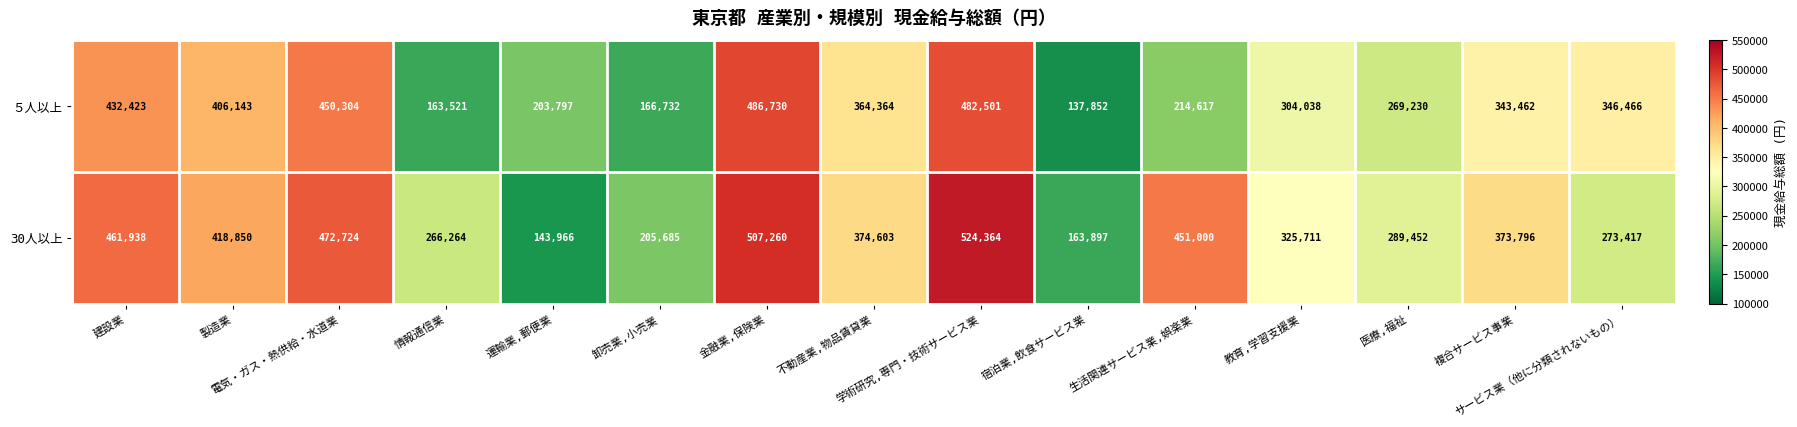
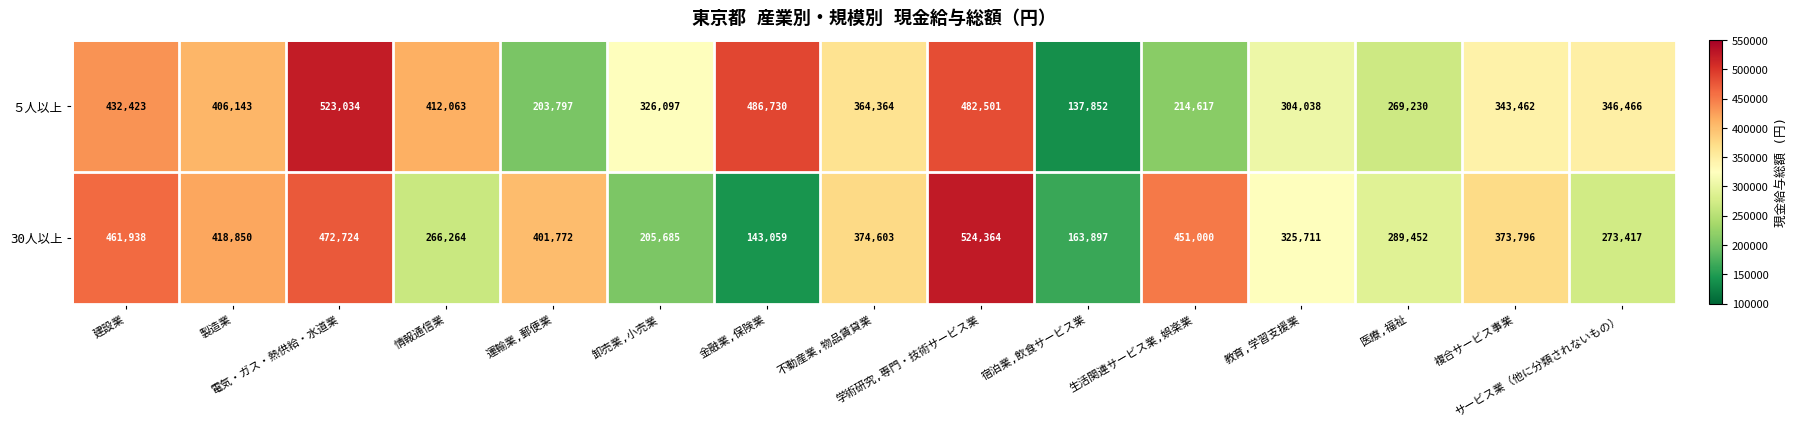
  {
    "５人以上": {
      "建設業": "432,423",
      "製造業": "406,143",
-     "電気・ガス・熱供給・水道業": "450,304",
-     "情報通信業": "163,521",
+     "電気・ガス・熱供給・水道業": "523,034",
+     "情報通信業": "412,063",
      "運輸業,郵便業": "203,797",
-     "卸売業,小売業": "166,732",
+     "卸売業,小売業": "326,097",
      "金融業,保険業": "486,730",
      "不動産業,物品賃貸業": "364,364",
      "学術研究,専門・技術サービス業": "482,501",
      "宿泊業,飲食サービス業": "137,852",
      "生活関連サービス業,娯楽業": "214,617",
      "教育,学習支援業": "304,038",
      "医療,福祉": "269,230",
      "複合サービス事業": "343,462",
      "サービス業（他に分類されないもの）": "346,466"
    },
    "30人以上": {
      "建設業": "461,938",
      "製造業": "418,850",
      "電気・ガス・熱供給・水道業": "472,724",
      "情報通信業": "266,264",
-     "運輸業,郵便業": "143,966",
+     "運輸業,郵便業": "401,772",
      "卸売業,小売業": "205,685",
-     "金融業,保険業": "507,260",
+     "金融業,保険業": "143,059",
      "不動産業,物品賃貸業": "374,603",
      "学術研究,専門・技術サービス業": "524,364",
      "宿泊業,飲食サービス業": "163,897",
      "生活関連サービス業,娯楽業": "451,000",
      "教育,学習支援業": "325,711",
      "医療,福祉": "289,452",
      "複合サービス事業": "373,796",
      "サービス業（他に分類されないもの）": "273,417"
    }
  }
